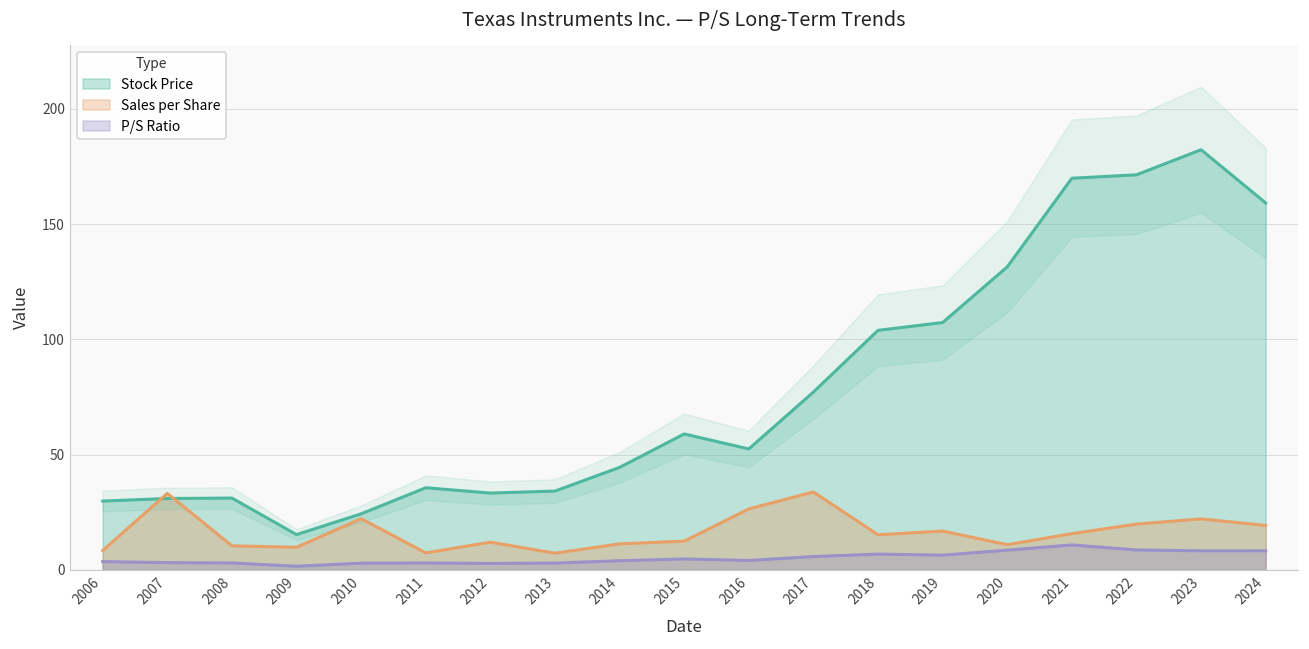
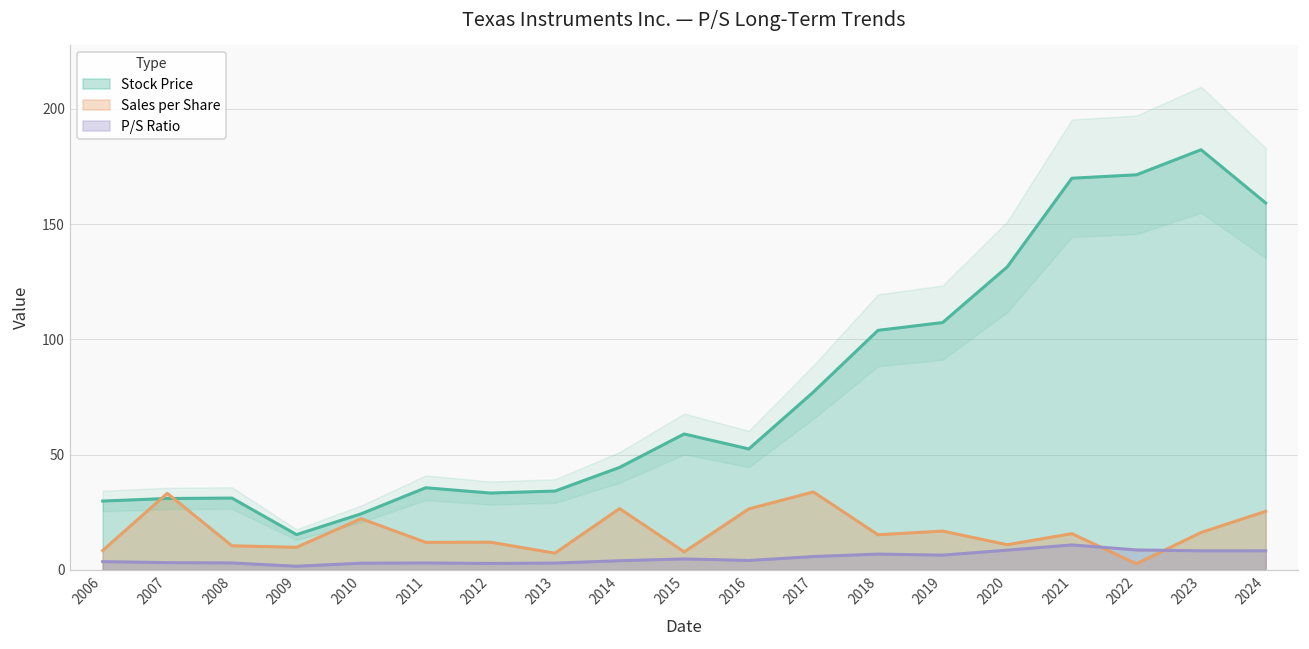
  {
    "Sales per Share": {
      "2006": 8,
      "2007": 33,
      "2008": 10,
      "2009": 10,
      "2010": 22,
-     "2011": 7,
+     "2011": 12,
      "2012": 12,
      "2013": 7,
-     "2014": 11,
-     "2015": 12,
+     "2014": 27,
+     "2015": 8,
      "2016": 26,
      "2017": 34,
      "2018": 15,
      "2019": 17,
      "2020": 11,
      "2021": 16,
-     "2022": 20,
-     "2023": 22,
-     "2024": 19
+     "2022": 3,
+     "2023": 16,
+     "2024": 25
    }
  }
